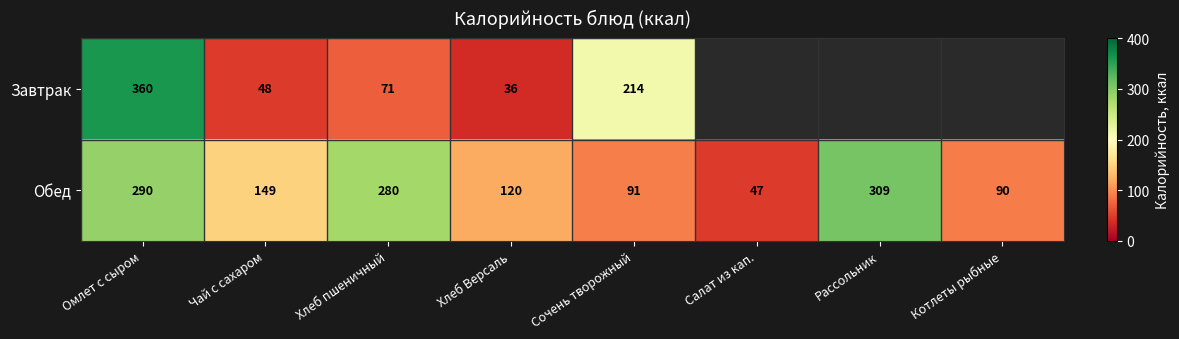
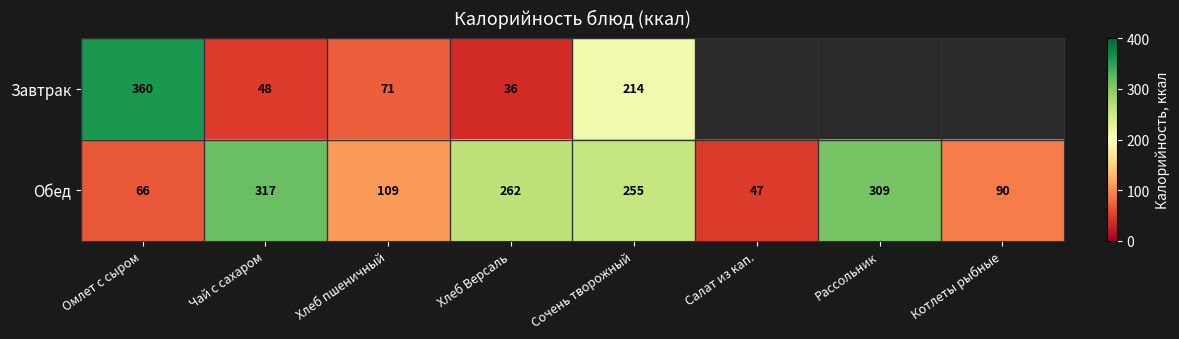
  {
    "Завтрак": {
      "Омлет с сыром": 360,
      "Чай с сахаром": 48,
      "Хлеб пшеничный": 71,
      "Хлеб Версаль": 36,
      "Сочень творожный": 214
    },
    "Обед": {
-     "Омлет с сыром": 290,
-     "Чай с сахаром": 149,
-     "Хлеб пшеничный": 280,
-     "Хлеб Версаль": 120,
-     "Сочень творожный": 91,
+     "Омлет с сыром": 66,
+     "Чай с сахаром": 317,
+     "Хлеб пшеничный": 109,
+     "Хлеб Версаль": 262,
+     "Сочень творожный": 255,
      "Салат из кап.": 47,
      "Рассольник": 309,
      "Котлеты рыбные": 90
    }
  }
